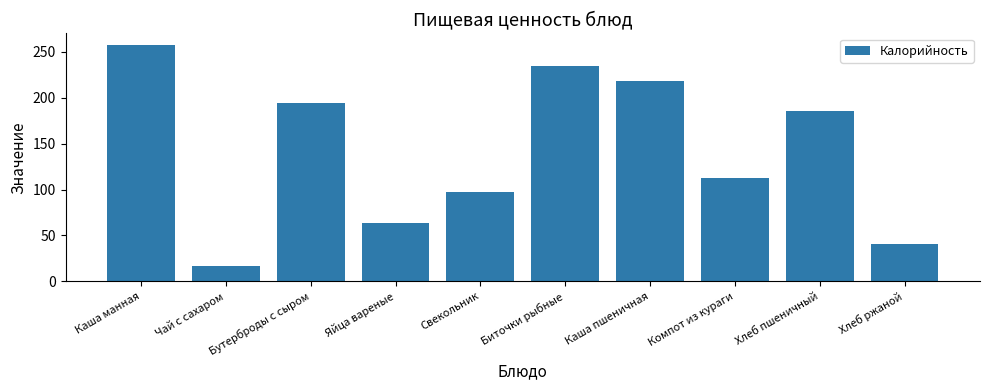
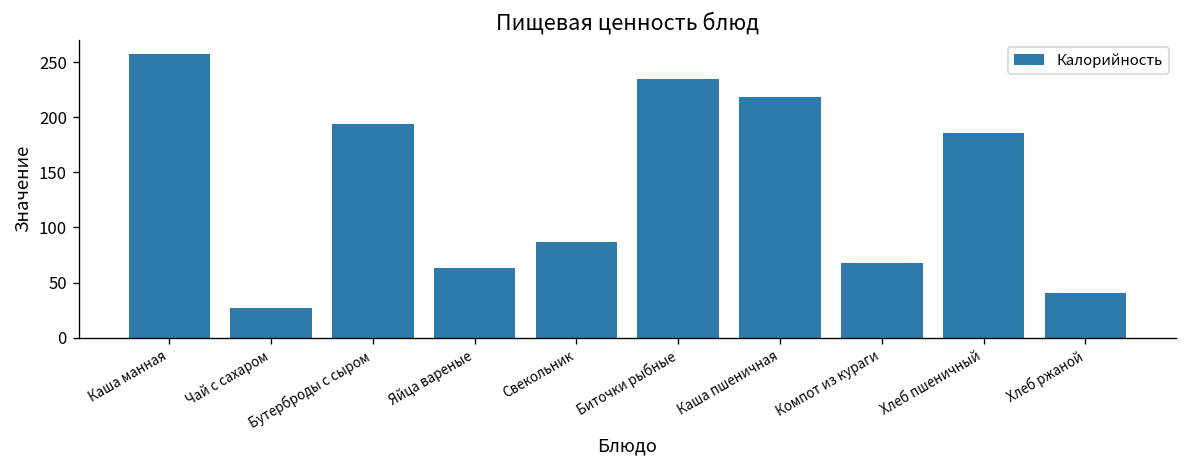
  {
    "Каша манная": 260,
-   "Чай с сахаром": 20,
+   "Чай с сахаром": 30,
    "Бутерброды с сыром": 190,
    "Яйца вареные": 60,
-   "Свекольник": 100,
+   "Свекольник": 90,
    "Биточки рыбные": 230,
    "Каша пшеничная": 220,
-   "Компот из кураги": 110,
+   "Компот из кураги": 70,
    "Хлеб пшеничный": 190,
    "Хлеб ржаной": 40
  }
